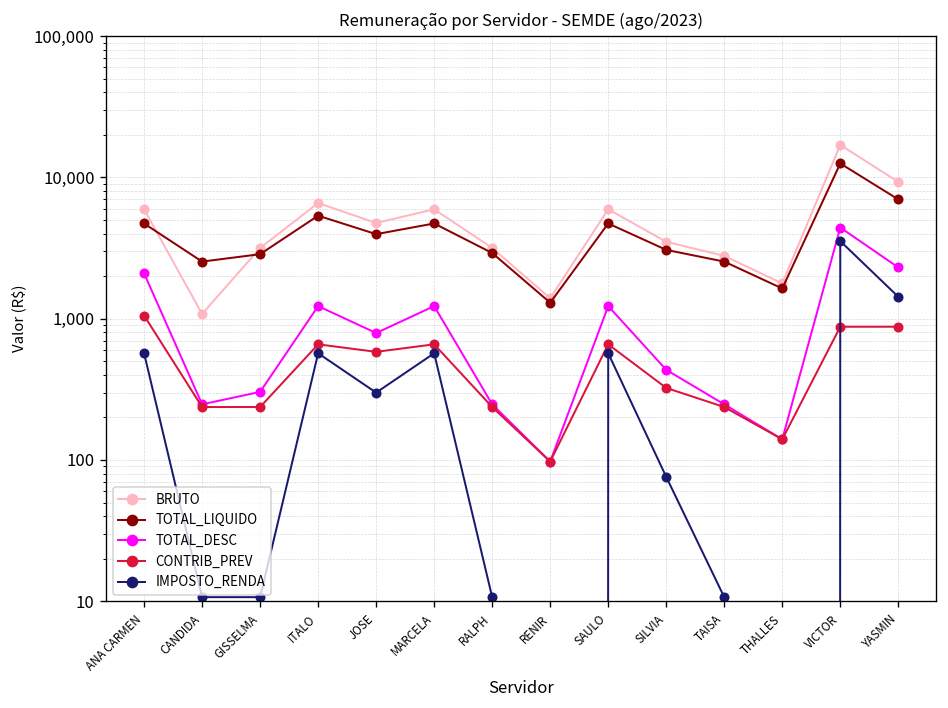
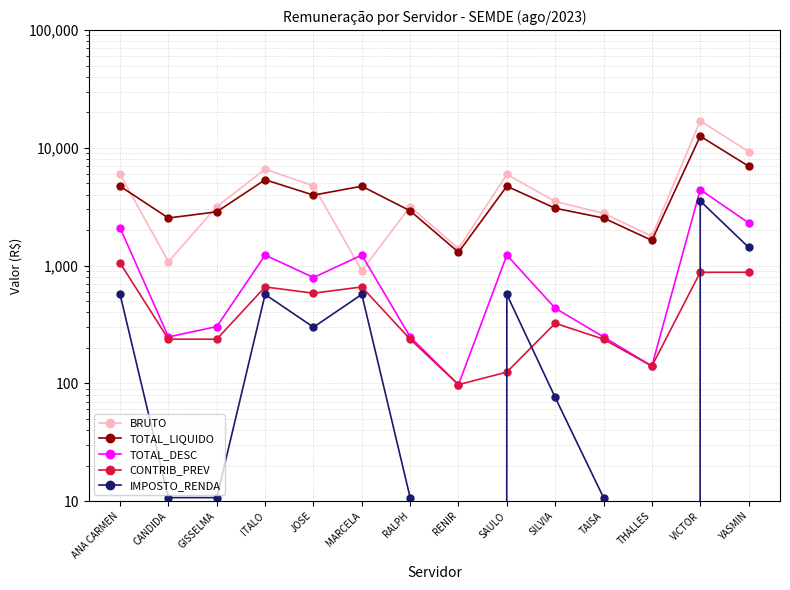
  {
    "BRUTO": {
      "ANA CARMEN": "6,000",
      "CANDIDA": "1,100",
      "GISSELMA": "3,200",
      "ITALO": "7,000",
      "JOSE": "4,800",
-     "MARCELA": "6,000",
+     "MARCELA": "900",
      "RALPH": "3,200",
      "RENIR": "1,400",
      "SAULO": "6,000",
      "SILVIA": "3,500",
      "TAISA": "2,800",
      "THALLES": "1,800",
      "VICTOR": "17,000",
      "YASMIN": "9,000"
    },
    "TOTAL_LIQUIDO": {
      "ANA CARMEN": "4,700",
      "CANDIDA": "2,500",
      "GISSELMA": "2,900",
      "ITALO": "5,000",
      "JOSE": "4,000",
      "MARCELA": "4,700",
      "RALPH": "2,900",
      "RENIR": "1,300",
      "SAULO": "4,700",
      "SILVIA": "3,100",
      "TAISA": "2,500",
      "THALLES": "1,600",
      "VICTOR": "13,000",
      "YASMIN": "7,000"
    },
    "TOTAL_DESC": {
      "ANA CARMEN": "2,100",
      "GISSELMA": "300",
      "ITALO": "1,200",
      "JOSE": "800",
      "MARCELA": "1,200",
      "SAULO": "1,200",
      "SILVIA": "430",
      "VICTOR": "4,400",
      "YASMIN": "2,300"
    },
    "CONTRIB_PREV": {
      "ANA CARMEN": "1,100",
      "GISSELMA": "240",
      "ITALO": "700",
      "JOSE": "600",
      "MARCELA": "700",
-     "SAULO": "700",
+     "SAULO": "120",
      "SILVIA": "320",
      "VICTOR": "900",
      "YASMIN": "900"
    },
    "IMPOSTO_RENDA": {
      "ANA CARMEN": "600",
      "CANDIDA": "11",
      "GISSELMA": "11",
      "ITALO": "600",
      "JOSE": "300",
      "MARCELA": "600",
      "RALPH": "11",
      "SAULO": "600",
      "SILVIA": "80",
      "TAISA": "11",
      "VICTOR": "3,500",
      "YASMIN": "1,400"
    }
  }
